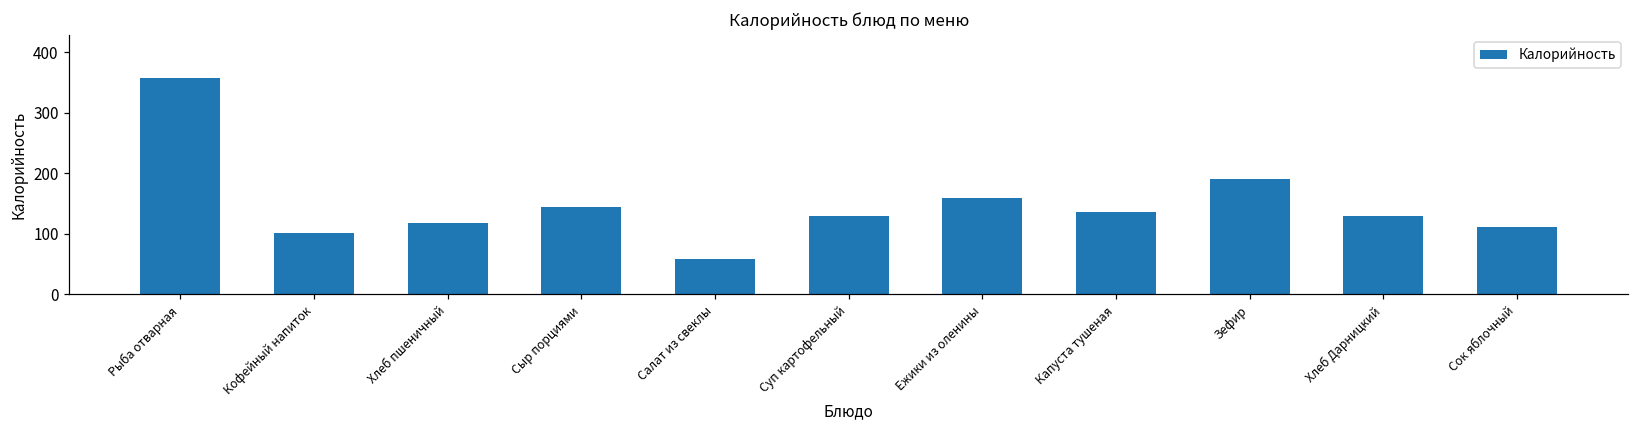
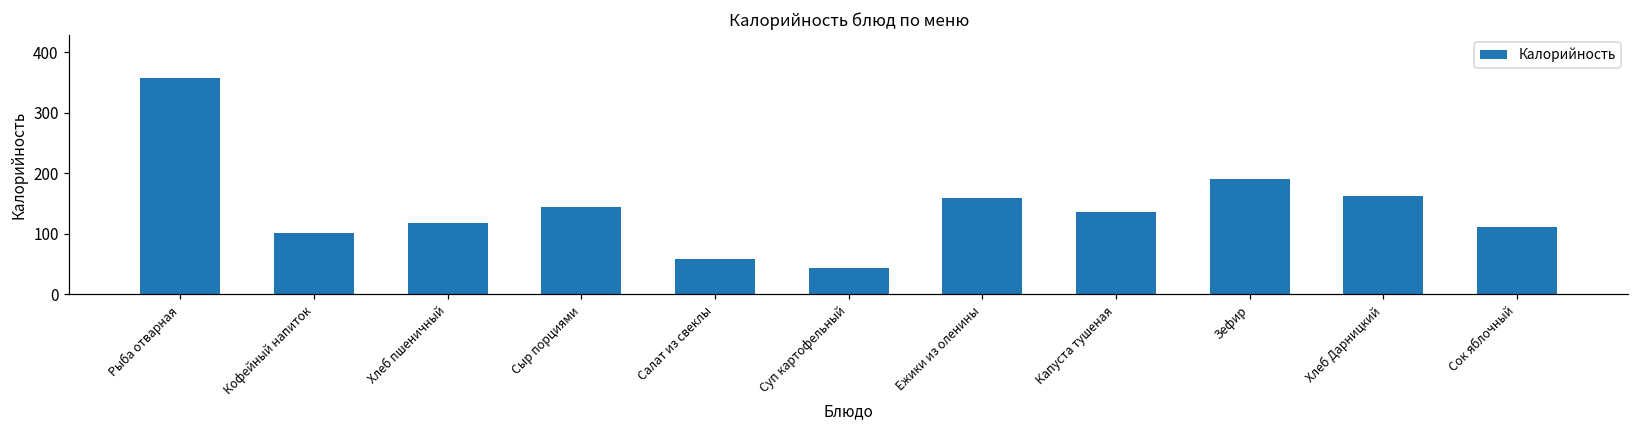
  {
    "Рыба отварная": 360,
    "Кофейный напиток": 100,
    "Хлеб пшеничный": 120,
    "Сыр порциями": 140,
    "Салат из свеклы": 60,
-   "Суп картофельный": 130,
+   "Суп картофельный": 40,
    "Ежики из оленины": 160,
    "Капуста тушеная": 140,
    "Зефир": 190,
-   "Хлеб Дарницкий": 130,
+   "Хлеб Дарницкий": 160,
    "Сок яблочный": 110
  }
